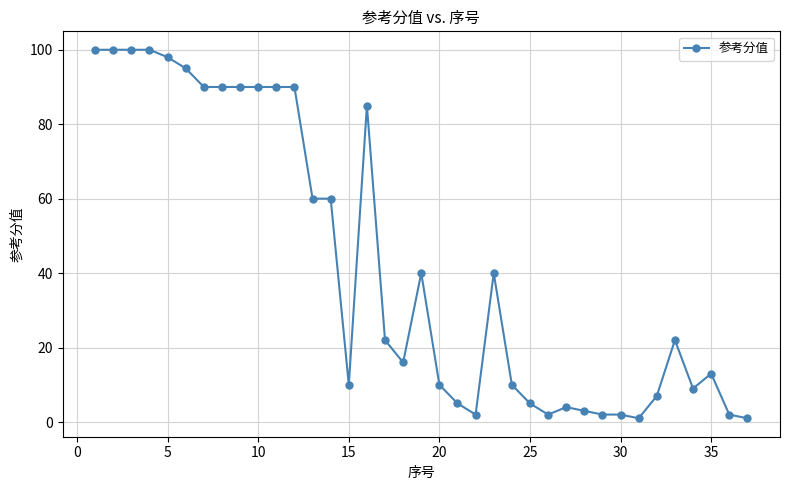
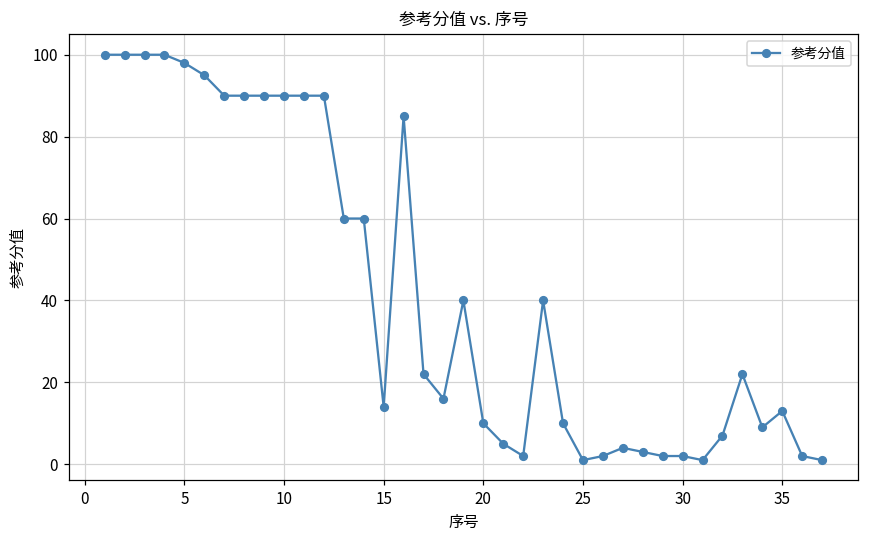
  {
    "5": 98,
    "10": 90,
-   "15": 10,
+   "15": 14,
    "20": 10,
-   "25": 5,
+   "25": 1,
    "30": 2,
    "35": 13
  }
